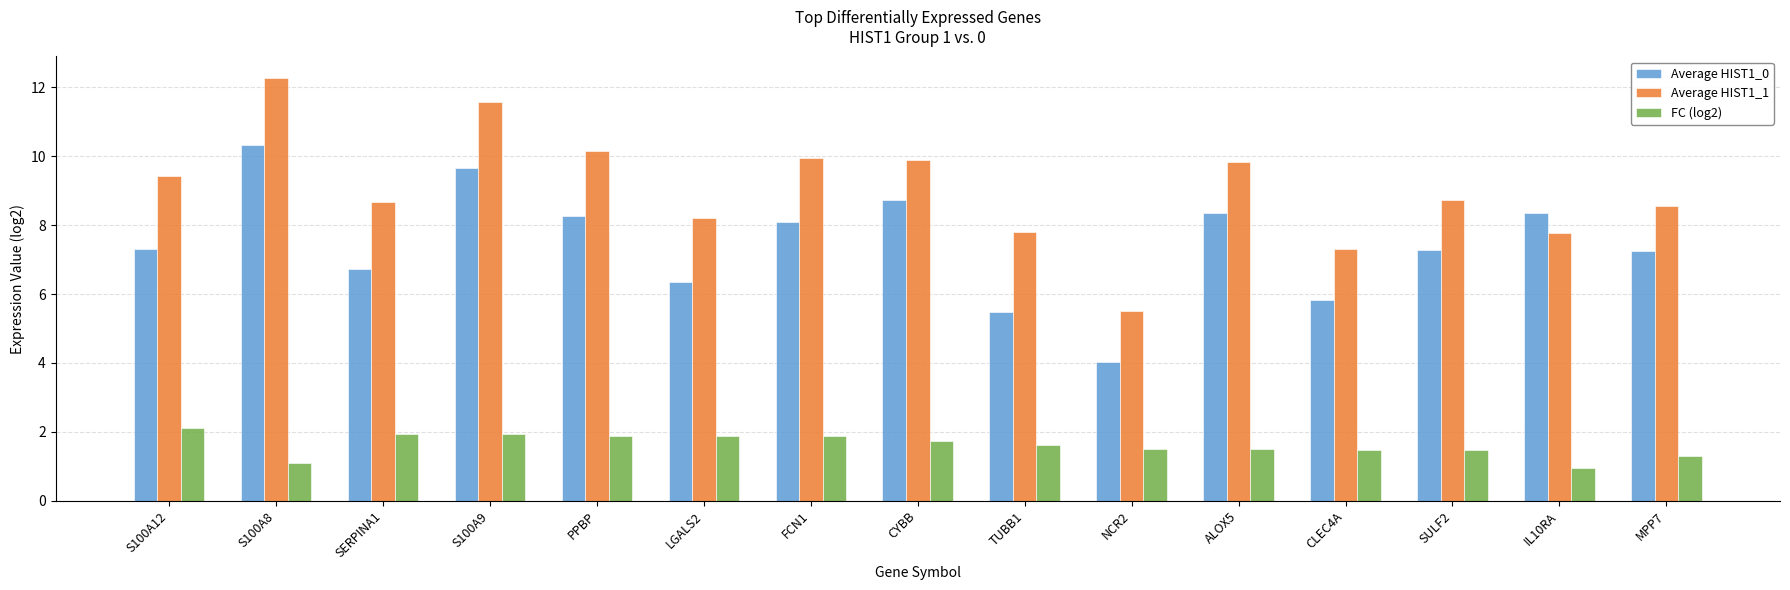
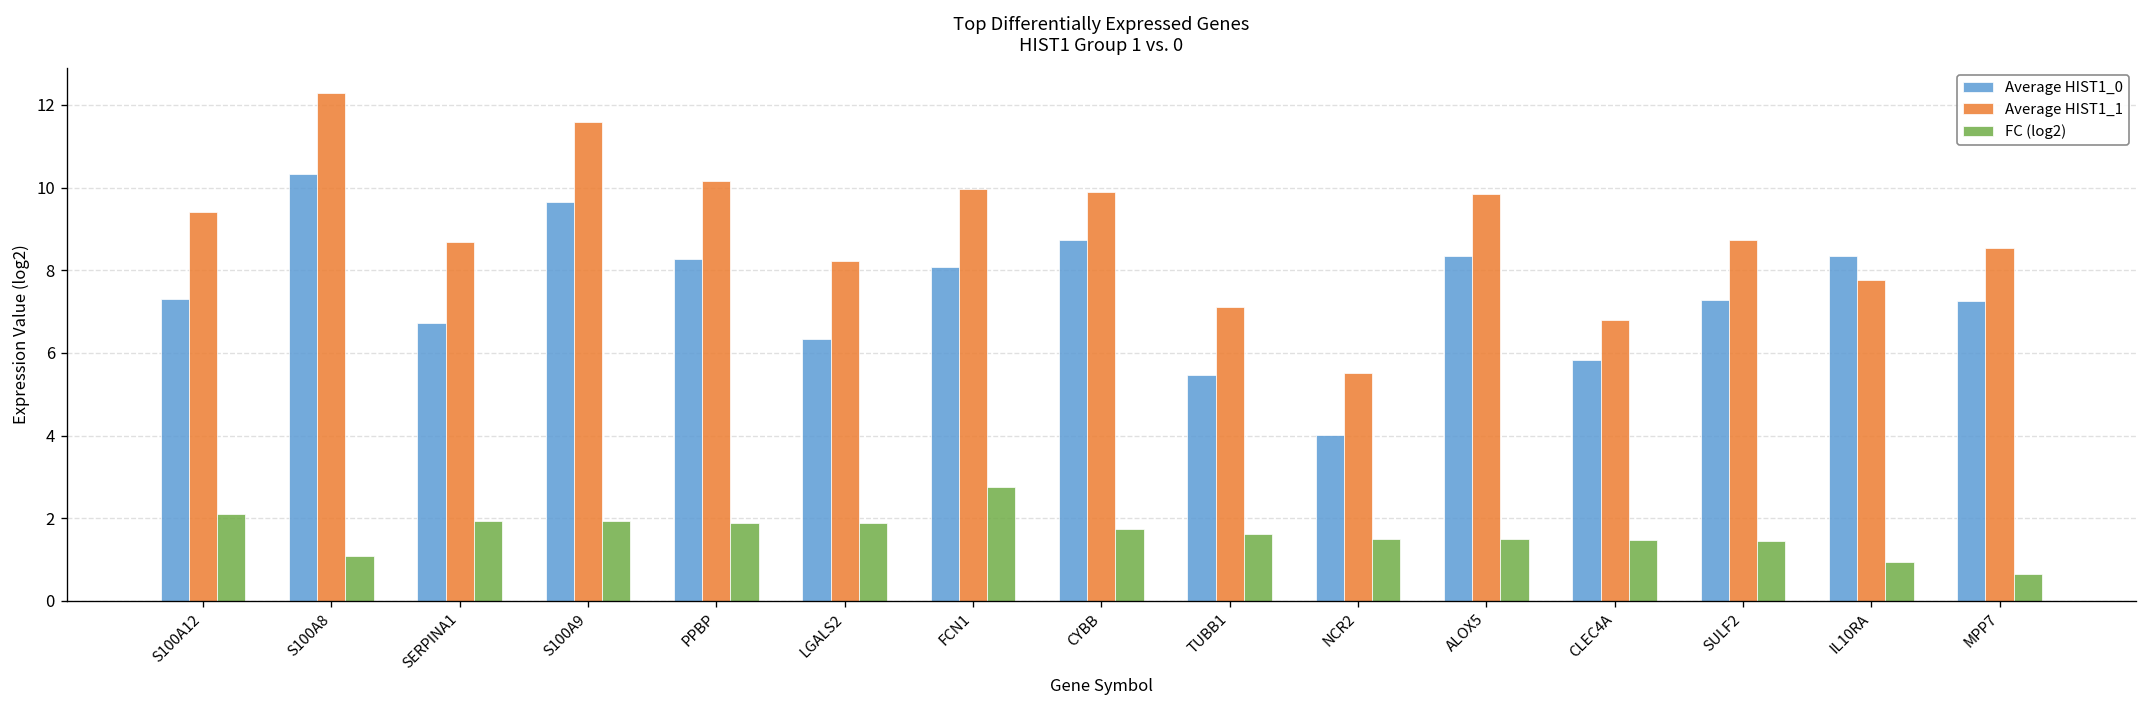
  {
    "Average HIST1_0": {
      "S100A12": 7.3,
      "S100A8": 10.3,
      "SERPINA1": 6.7,
      "S100A9": 9.7,
      "PPBP": 8.3,
      "LGALS2": 6.3,
      "FCN1": 8.1,
      "CYBB": 8.7,
      "TUBB1": 5.5,
      "NCR2": 4.0,
      "ALOX5": 8.4,
      "CLEC4A": 5.8,
      "SULF2": 7.3,
      "IL10RA": 8.3,
      "MPP7": 7.3
    },
    "Average HIST1_1": {
      "S100A12": 9.4,
      "S100A8": 12.3,
      "SERPINA1": 8.7,
      "S100A9": 11.6,
      "PPBP": 10.2,
      "LGALS2": 8.2,
      "FCN1": 10.0,
      "CYBB": 9.9,
-     "TUBB1": 7.8,
+     "TUBB1": 7.1,
      "NCR2": 5.5,
      "ALOX5": 9.8,
-     "CLEC4A": 7.3,
+     "CLEC4A": 6.8,
      "SULF2": 8.7,
      "IL10RA": 7.8,
      "MPP7": 8.5
    },
    "FC (log2)": {
      "S100A12": 2.1,
      "S100A8": 1.1,
      "SERPINA1": 1.9,
      "S100A9": 1.9,
      "PPBP": 1.9,
      "LGALS2": 1.9,
-     "FCN1": 1.9,
+     "FCN1": 2.8,
      "CYBB": 1.7,
      "TUBB1": 1.6,
      "NCR2": 1.5,
      "ALOX5": 1.5,
      "CLEC4A": 1.5,
      "SULF2": 1.5,
      "IL10RA": 0.9,
-     "MPP7": 1.3
+     "MPP7": 0.7
    }
  }
